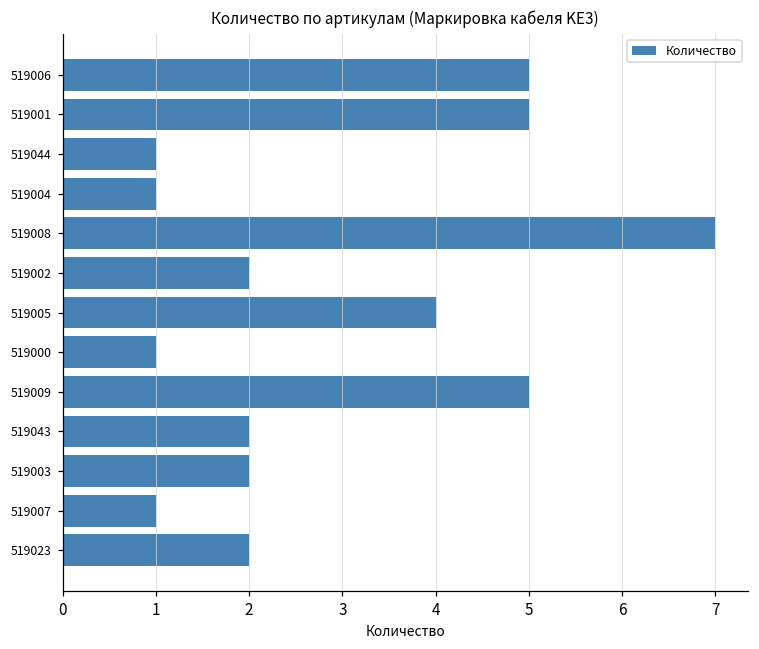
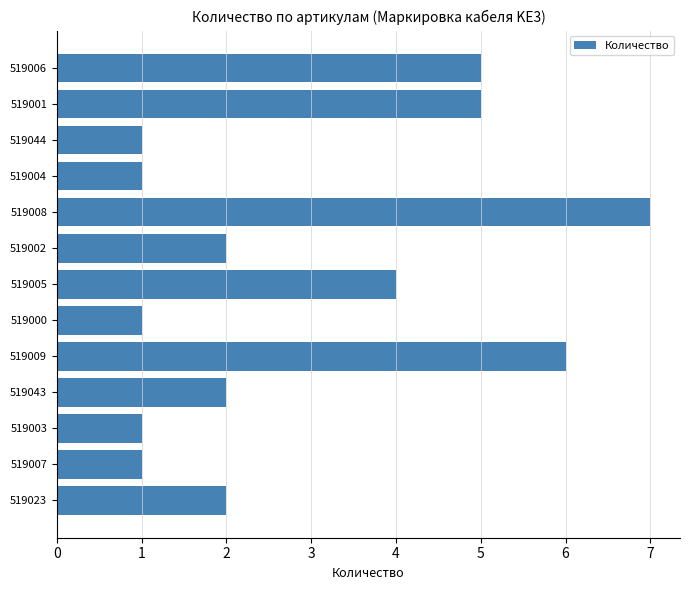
  {
    "519006": 5,
    "519001": 5,
    "519044": 1,
    "519004": 1,
    "519008": 7,
    "519002": 2,
    "519005": 4,
    "519000": 1,
-   "519009": 5,
+   "519009": 6,
    "519043": 2,
-   "519003": 2,
+   "519003": 1,
    "519007": 1,
    "519023": 2
  }
